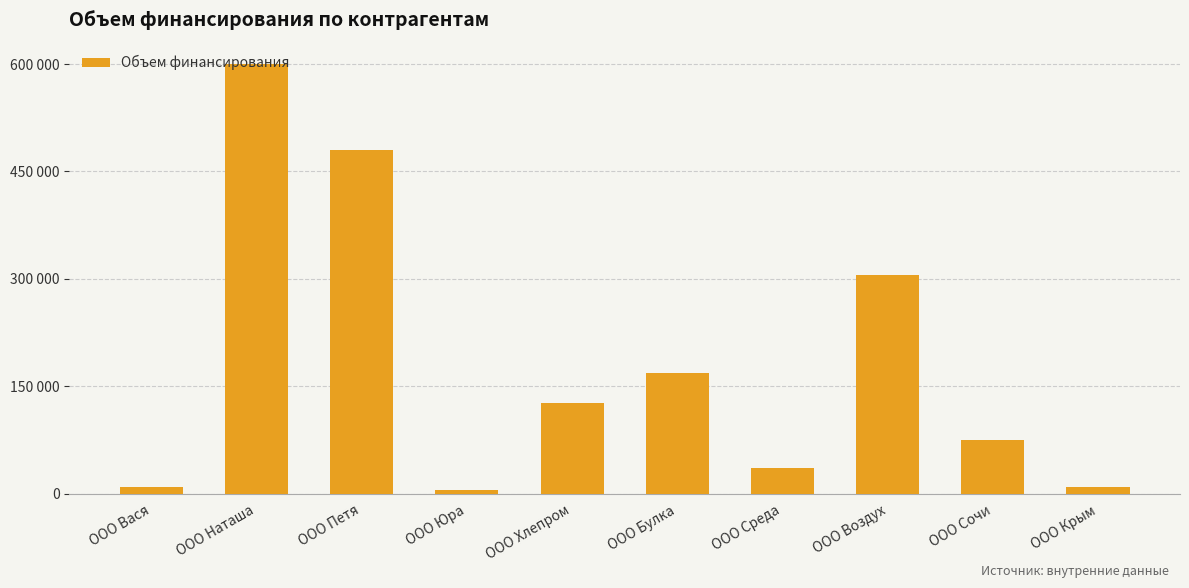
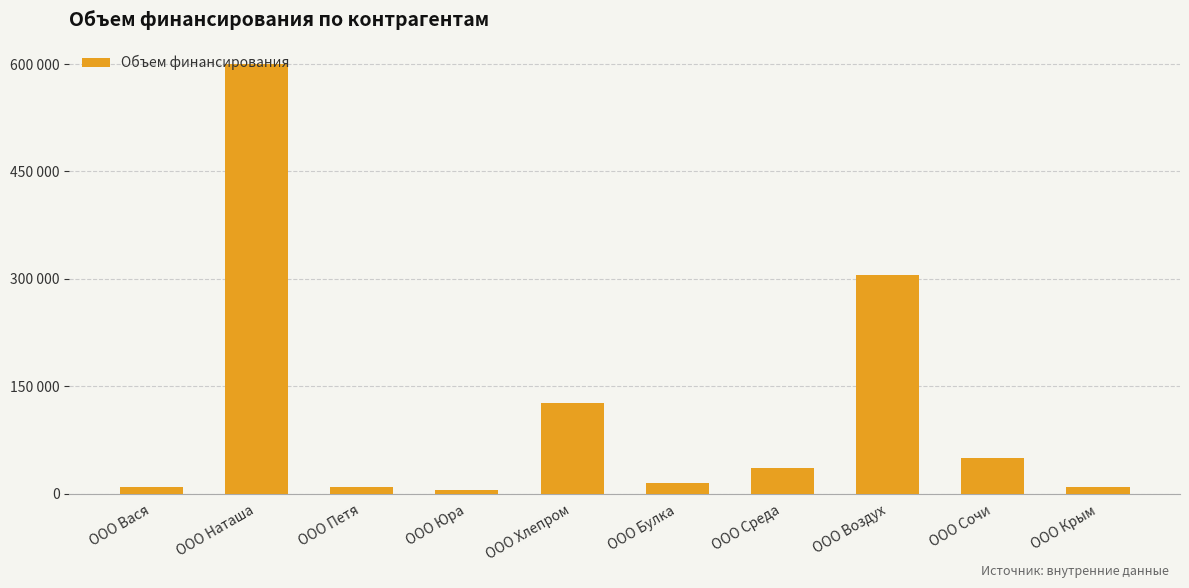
  {
    "ООО Вася": 10000,
    "ООО Наташа": 600000,
-   "ООО Петя": 480000,
+   "ООО Петя": 10000,
    "ООО Юра": 10000,
    "ООО Хлепром": 130000,
-   "ООО Булка": 170000,
+   "ООО Булка": 20000,
    "ООО Среда": 40000,
    "ООО Воздух": 310000,
-   "ООО Сочи": 70000,
+   "ООО Сочи": 50000,
    "ООО Крым": 10000
  }
